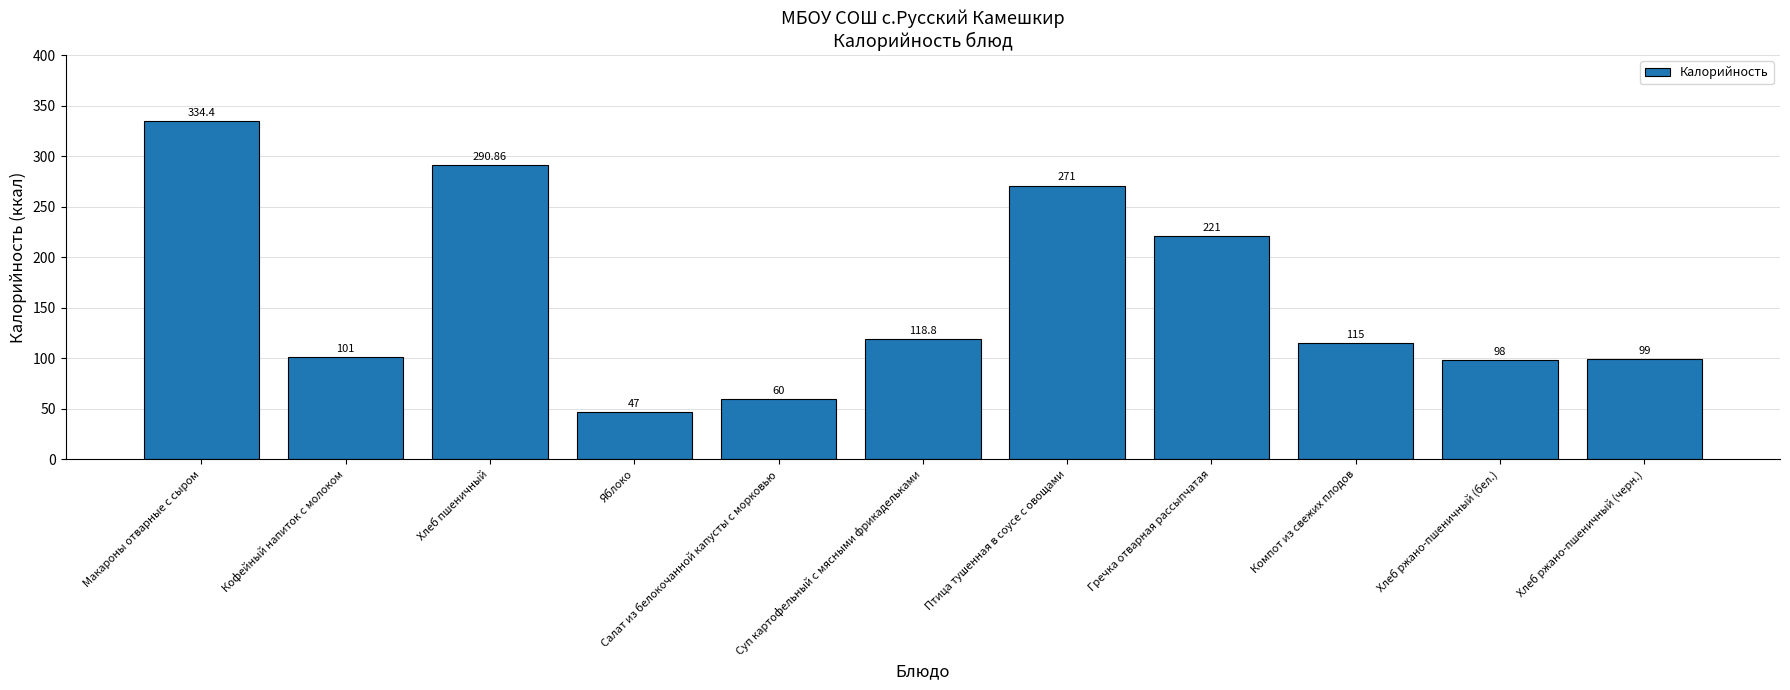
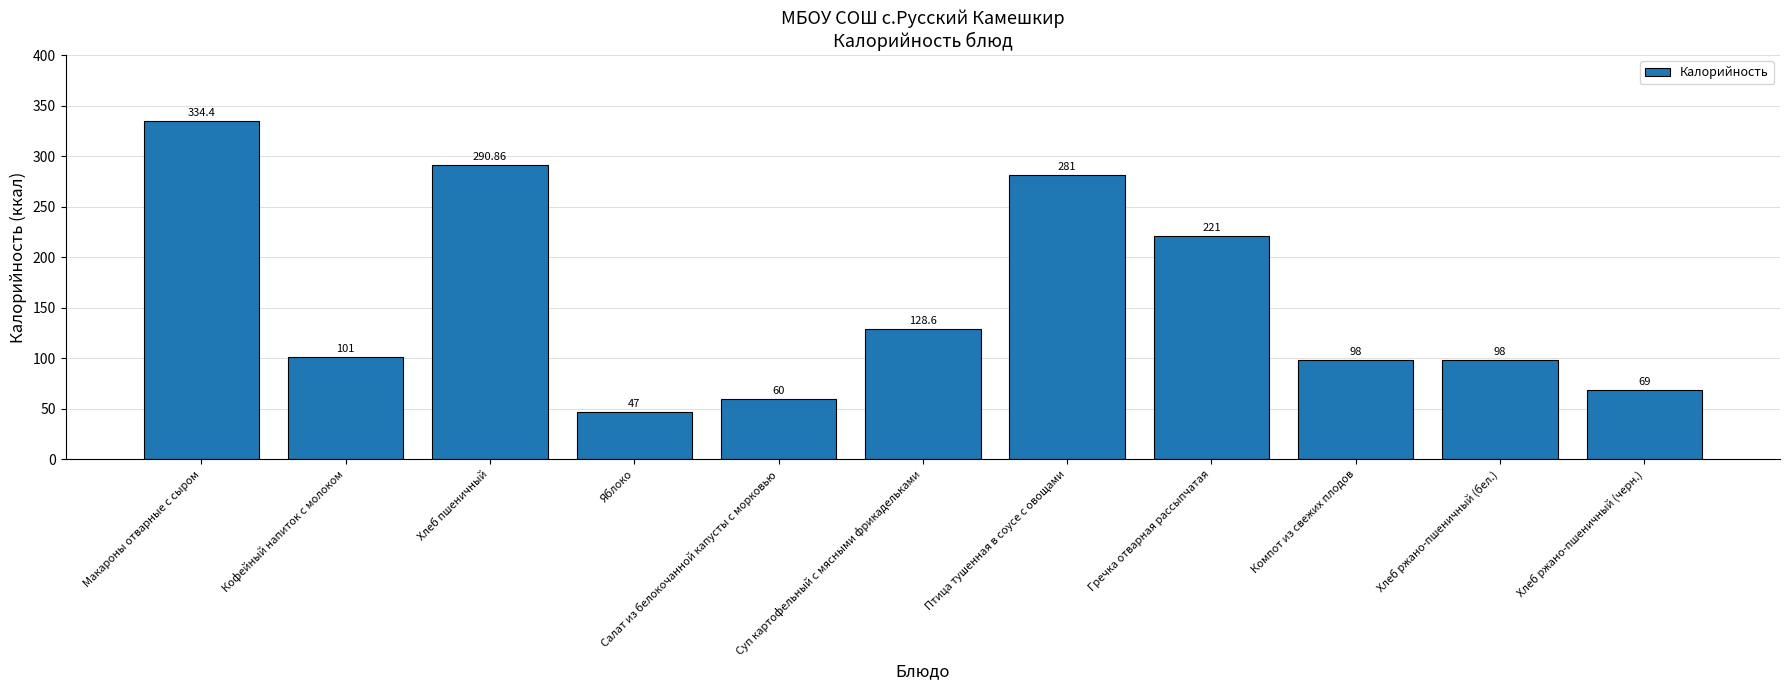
  {
    "Макароны отварные с сыром": 334.4,
    "Кофейный напиток с молоком": 101,
    "Хлеб пшеничный": 290.86,
    "Яблоко": 47,
    "Салат из белокочанной капусты с морковью": 60,
-   "Суп картофельный с мясными фрикадельками": 118.8,
-   "Птица тушенная в соусе с овощами": 271,
+   "Суп картофельный с мясными фрикадельками": 128.6,
+   "Птица тушенная в соусе с овощами": 281,
    "Гречка отварная рассыпчатая": 221,
-   "Компот из свежих плодов": 115,
+   "Компот из свежих плодов": 98,
    "Хлеб ржано-пшеничный (бел.)": 98,
-   "Хлеб ржано-пшеничный (черн.)": 99
+   "Хлеб ржано-пшеничный (черн.)": 69
  }
